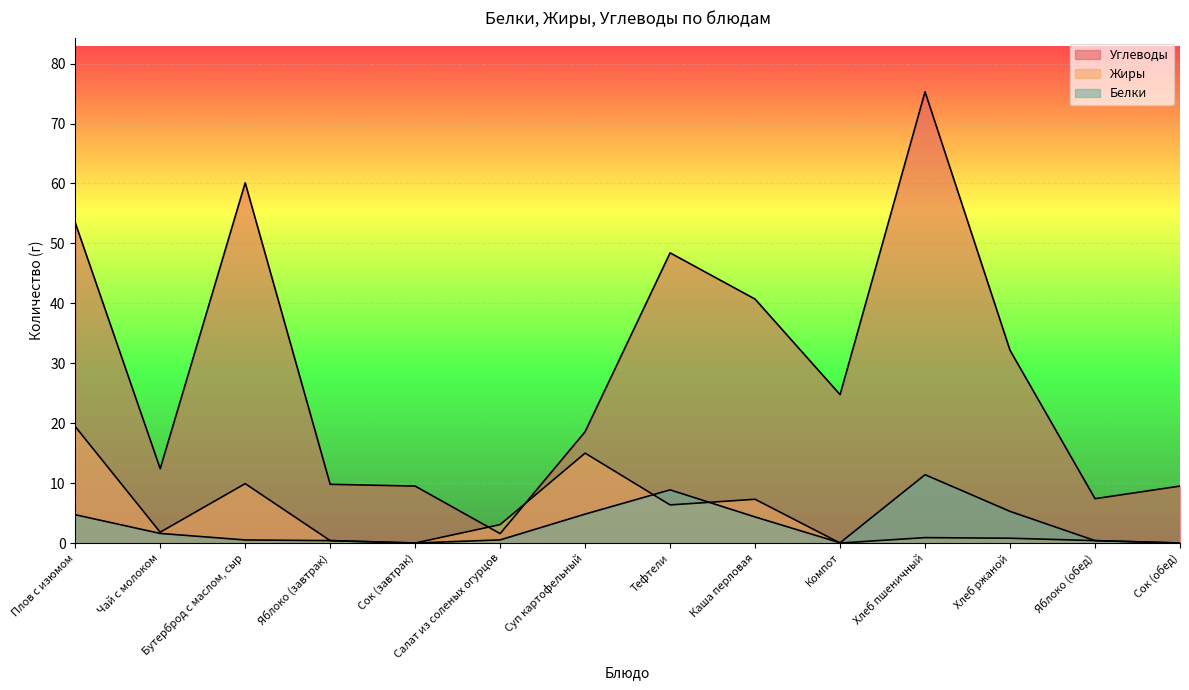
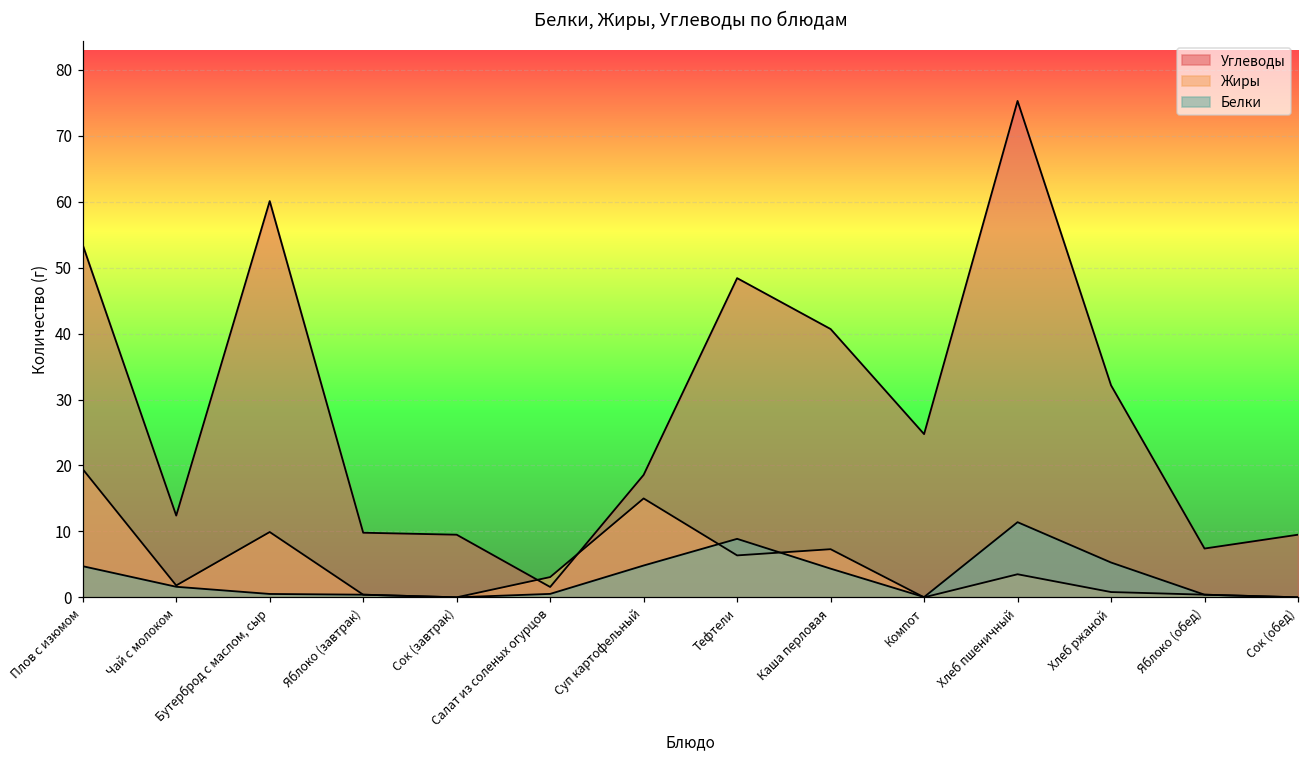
  {
    "Углеводы": {
      "Плов с изюмом": 53,
      "Чай с молоком": 12,
      "Бутерброд с маслом, сыр": 60,
      "Яблоко (завтрак)": 10,
      "Сок (завтрак)": 10,
      "Салат из соленых огурцов": 2,
      "Суп картофельный": 19,
      "Тефтели": 48,
      "Каша перловая": 41,
      "Компот": 25,
      "Хлеб пшеничный": 75,
      "Хлеб ржаной": 32,
      "Яблоко (обед)": 7,
      "Сок (обед)": 10
    },
    "Жиры": {
      "Плов с изюмом": 19,
      "Бутерброд с маслом, сыр": 10,
      "Салат из соленых огурцов": 3,
      "Суп картофельный": 15,
      "Тефтели": 6,
      "Каша перловая": 7,
-     "Хлеб пшеничный": 1,
+     "Хлеб пшеничный": 4,
      "Хлеб ржаной": 1
    },
    "Белки": {
      "Плов с изюмом": 5,
      "Бутерброд с маслом, сыр": 1,
      "Салат из соленых огурцов": 1,
      "Суп картофельный": 5,
      "Тефтели": 9,
      "Каша перловая": 4,
      "Хлеб пшеничный": 11,
      "Хлеб ржаной": 5
    }
  }
